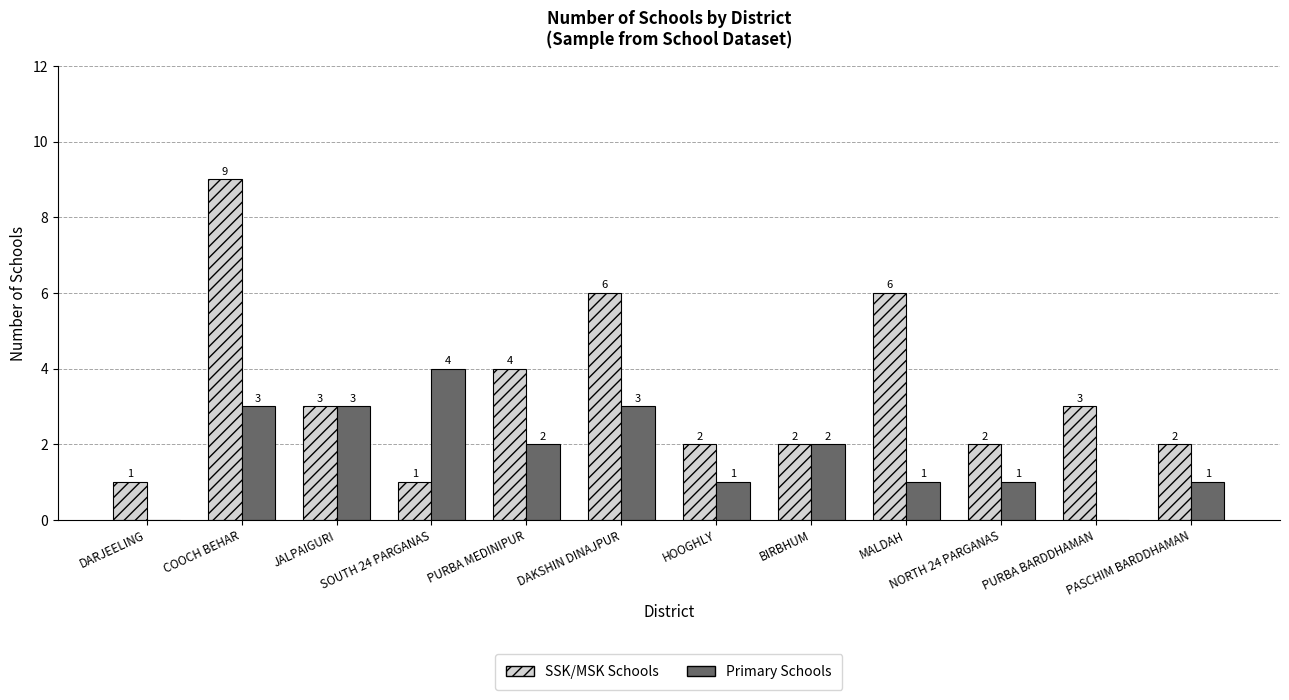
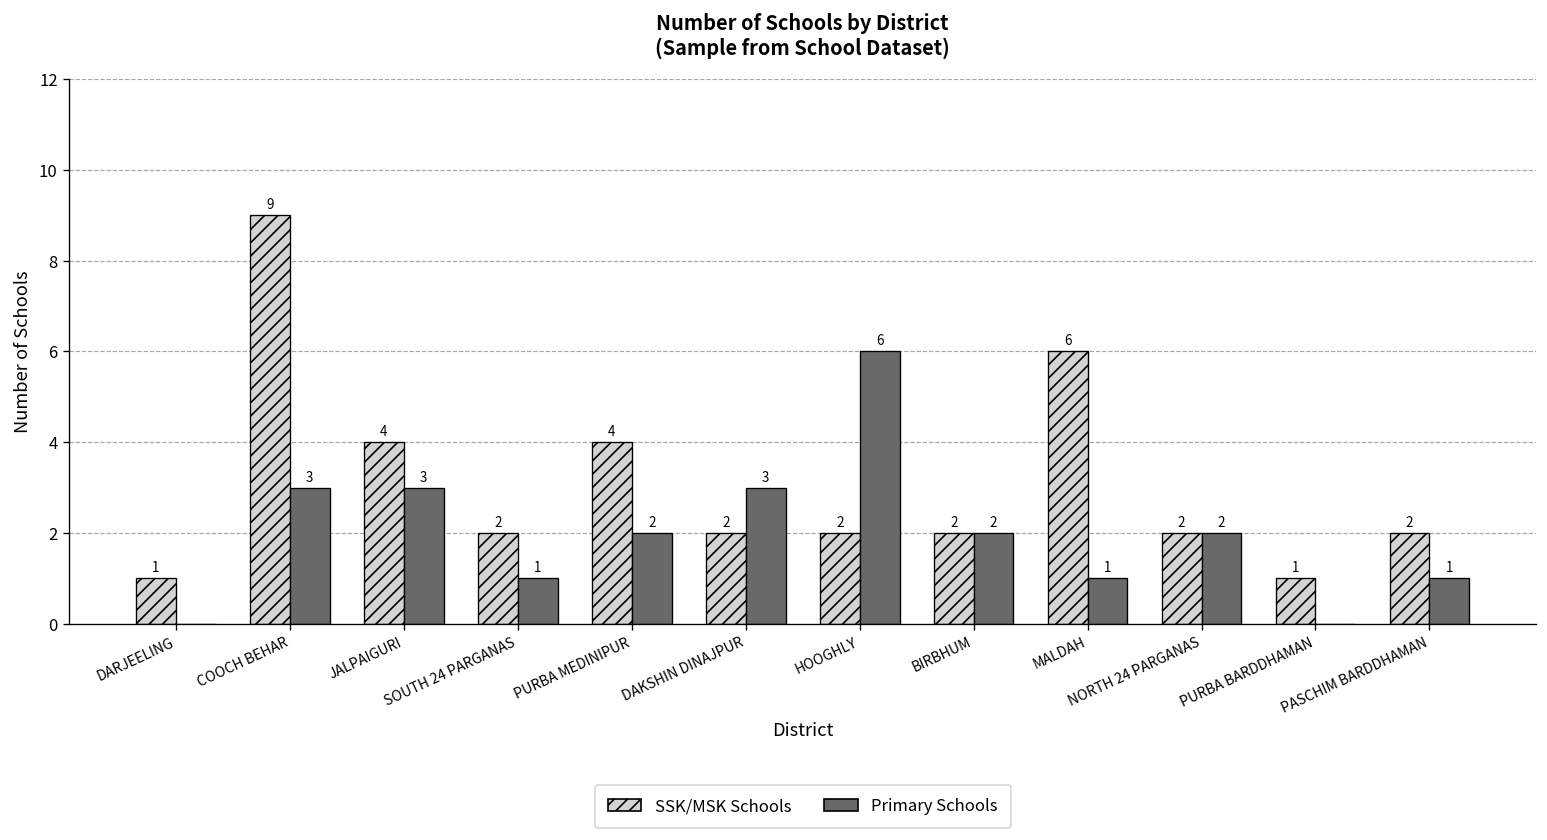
  {
    "SSK/MSK Schools": {
      "DARJEELING": 1,
      "COOCH BEHAR": 9,
-     "JALPAIGURI": 3,
-     "SOUTH 24 PARGANAS": 1,
+     "JALPAIGURI": 4,
+     "SOUTH 24 PARGANAS": 2,
      "PURBA MEDINIPUR": 4,
-     "DAKSHIN DINAJPUR": 6,
+     "DAKSHIN DINAJPUR": 2,
      "HOOGHLY": 2,
      "BIRBHUM": 2,
      "MALDAH": 6,
      "NORTH 24 PARGANAS": 2,
-     "PURBA BARDDHAMAN": 3,
+     "PURBA BARDDHAMAN": 1,
      "PASCHIM BARDDHAMAN": 2
    },
    "Primary Schools": {
      "COOCH BEHAR": 3,
      "JALPAIGURI": 3,
-     "SOUTH 24 PARGANAS": 4,
+     "SOUTH 24 PARGANAS": 1,
      "PURBA MEDINIPUR": 2,
      "DAKSHIN DINAJPUR": 3,
-     "HOOGHLY": 1,
+     "HOOGHLY": 6,
      "BIRBHUM": 2,
      "MALDAH": 1,
-     "NORTH 24 PARGANAS": 1,
+     "NORTH 24 PARGANAS": 2,
      "PASCHIM BARDDHAMAN": 1
    }
  }
